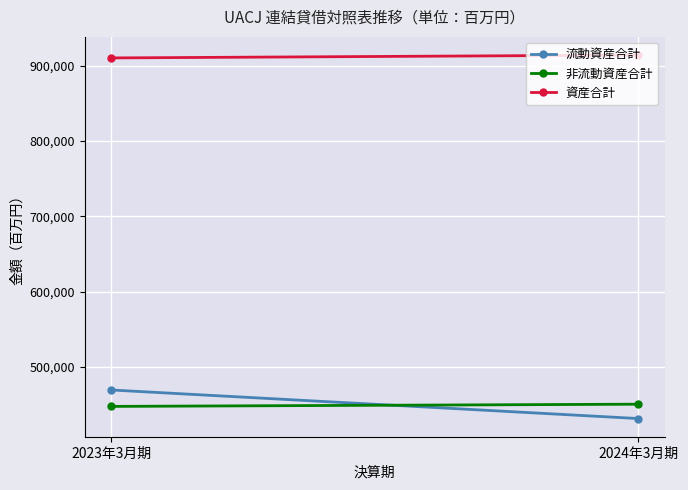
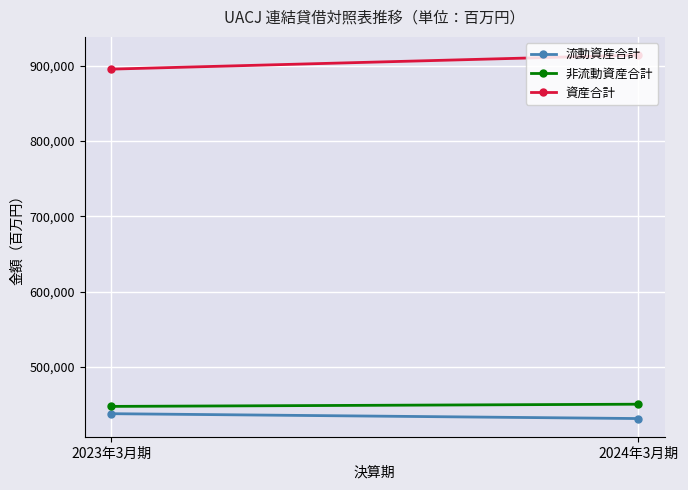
  {
    "流動資産合計": {
-     "2023年3月期": "470,000",
+     "2023年3月期": "440,000",
      "2024年3月期": "430,000"
    },
    "非流動資産合計": {
      "2023年3月期": "450,000",
      "2024年3月期": "450,000"
    },
    "資産合計": {
-     "2023年3月期": "910,000"
+     "2023年3月期": "900,000"
    }
  }
